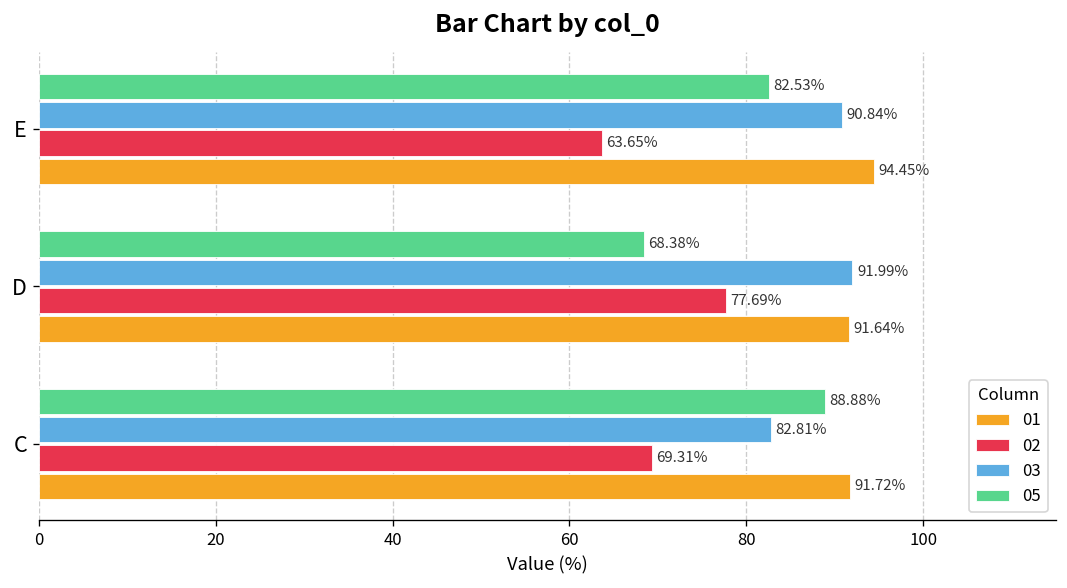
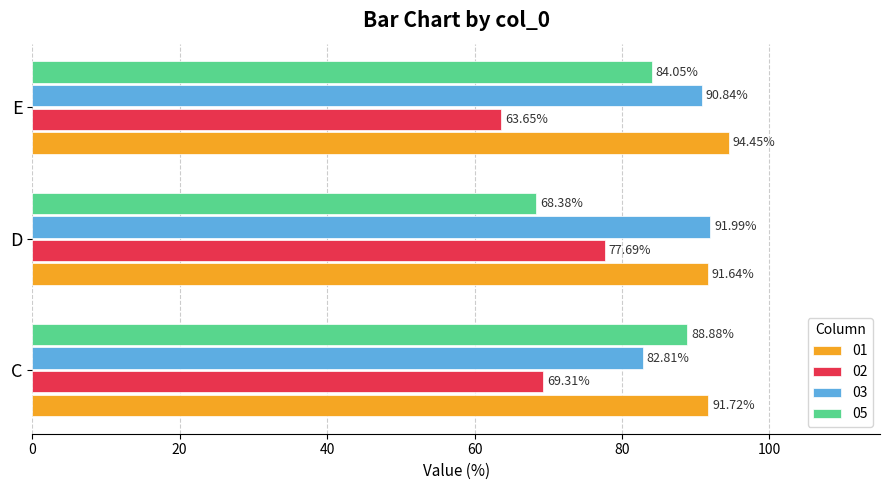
  {
    "01": {
      "E": "94.45%",
      "D": "91.64%",
      "C": "91.72%"
    },
    "02": {
      "E": "63.65%",
      "D": "77.69%",
      "C": "69.31%"
    },
    "03": {
      "E": "90.84%",
      "D": "91.99%",
      "C": "82.81%"
    },
    "05": {
-     "E": "82.53%",
+     "E": "84.05%",
      "D": "68.38%",
      "C": "88.88%"
    }
  }
